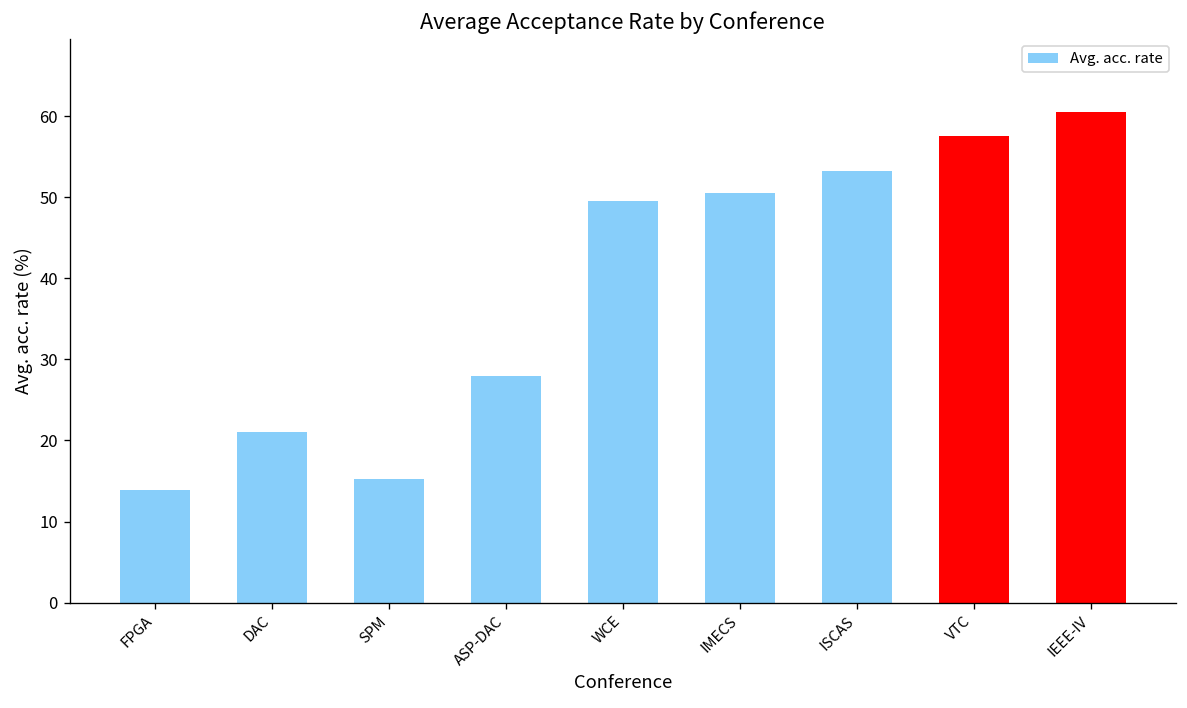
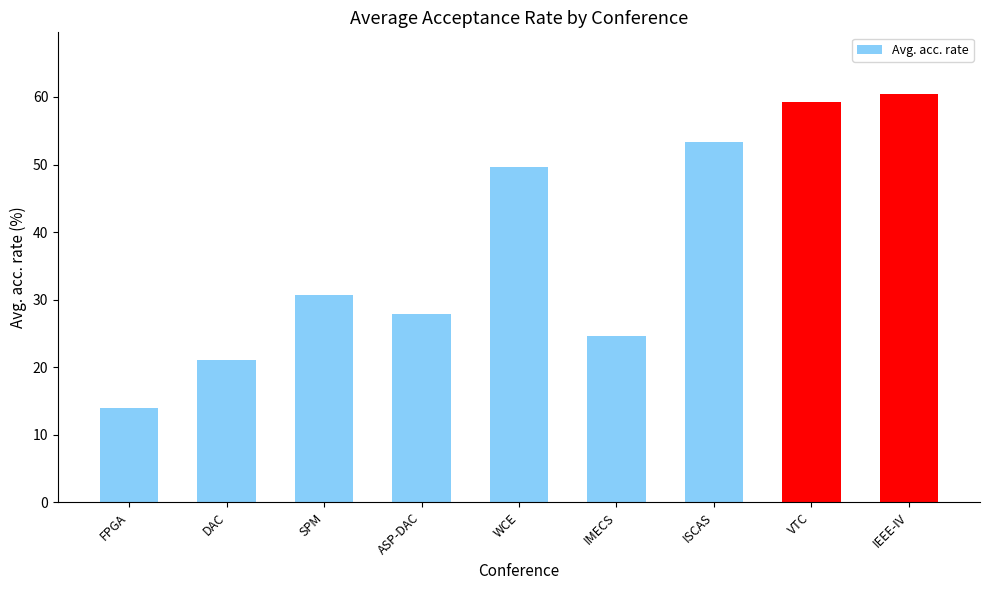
  {
    "FPGA": 14,
    "DAC": 21,
-   "SPM": 15,
+   "SPM": 31,
    "ASP-DAC": 28,
    "WCE": 50,
-   "IMECS": 51,
+   "IMECS": 25,
    "ISCAS": 53,
-   "VTC": 58,
+   "VTC": 59,
    "IEEE-IV": 61
  }
